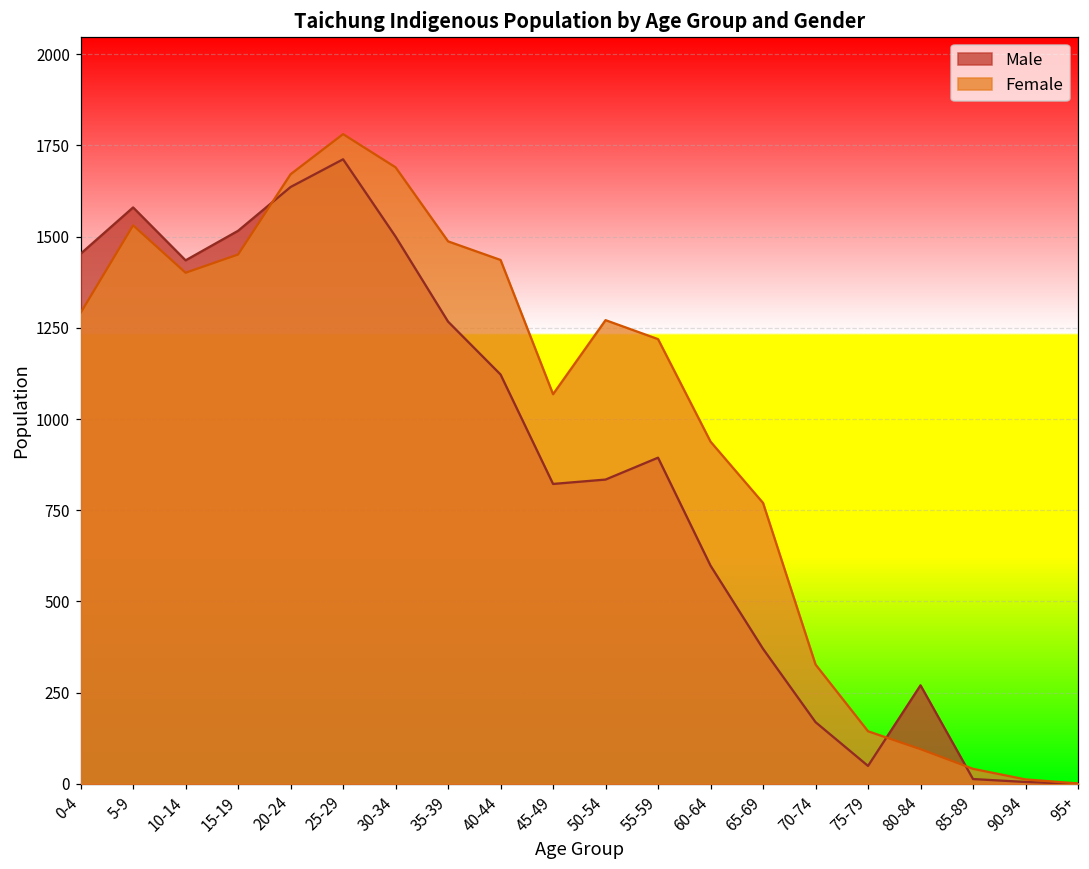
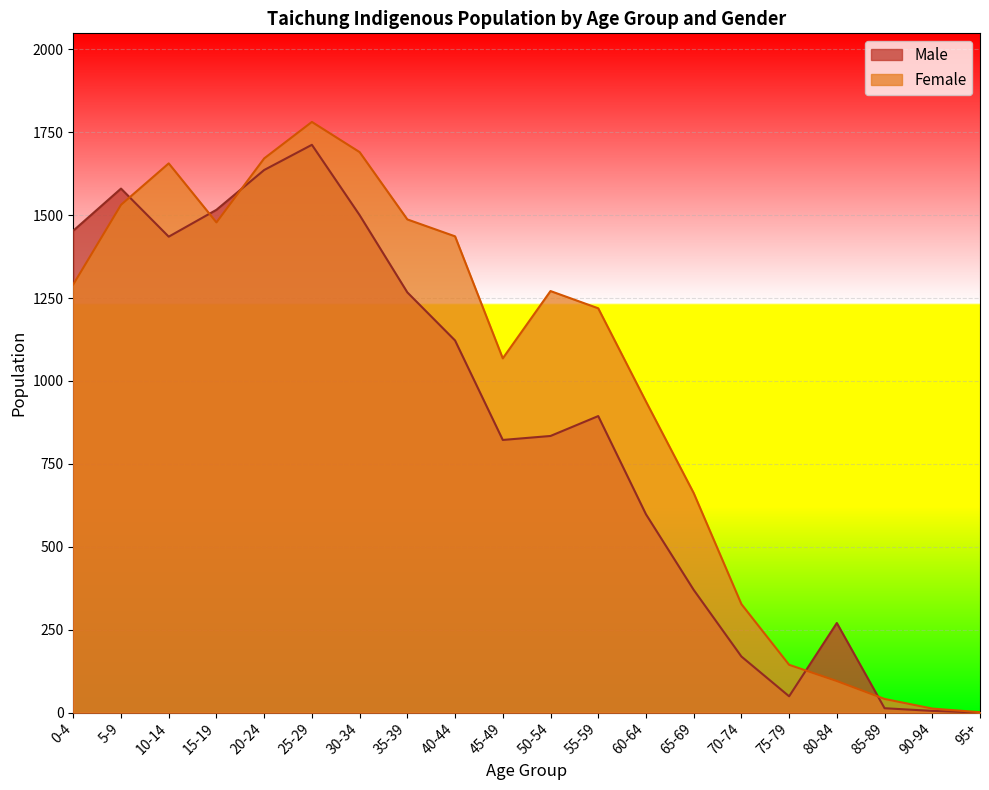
  {
    "Male": {
      "0-4": 1450,
      "5-9": 1580,
      "10-14": 1440,
      "15-19": 1520,
      "20-24": 1640,
      "25-29": 1710,
      "30-34": 1500,
      "35-39": 1270,
      "40-44": 1120,
      "45-49": 820,
      "50-54": 830,
      "55-59": 890,
      "60-64": 600,
      "65-69": 370,
      "70-74": 170,
      "75-79": 50,
      "80-84": 270,
      "85-89": 10
    },
    "Female": {
      "0-4": 1290,
      "5-9": 1530,
-     "10-14": 1400,
-     "15-19": 1450,
+     "10-14": 1660,
+     "15-19": 1480,
      "20-24": 1670,
      "25-29": 1780,
      "30-34": 1690,
      "35-39": 1490,
      "40-44": 1440,
      "45-49": 1070,
      "50-54": 1270,
      "55-59": 1220,
      "60-64": 940,
-     "65-69": 770,
+     "65-69": 660,
      "70-74": 330,
      "75-79": 140,
      "80-84": 100,
      "85-89": 40
    }
  }
